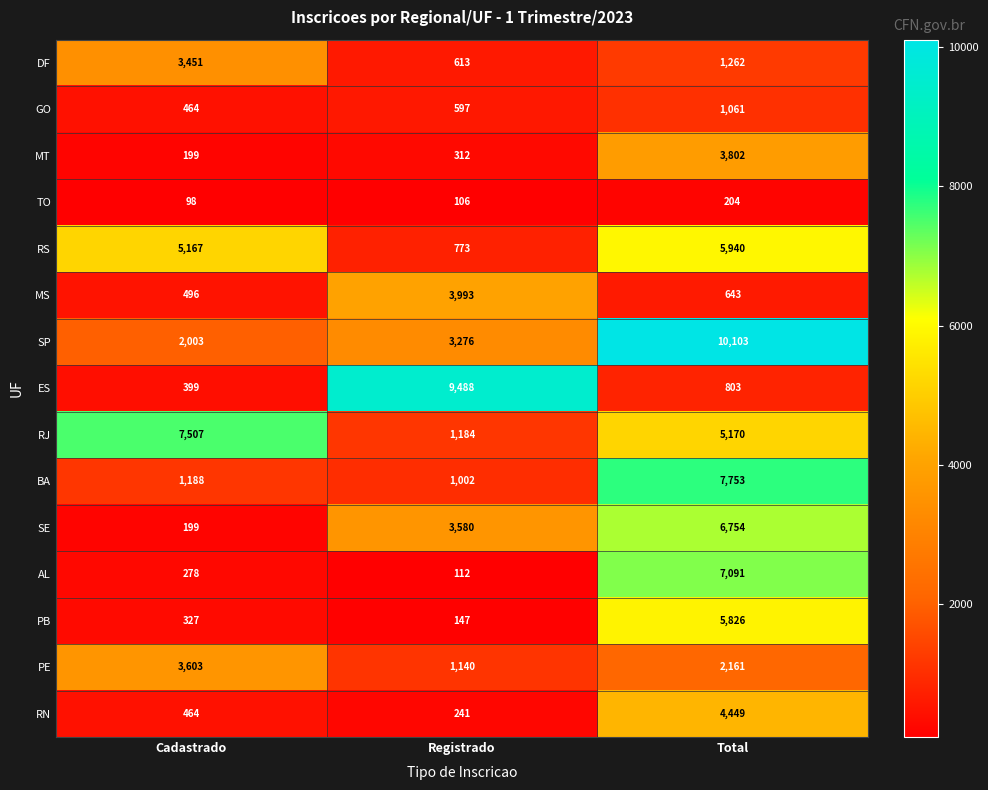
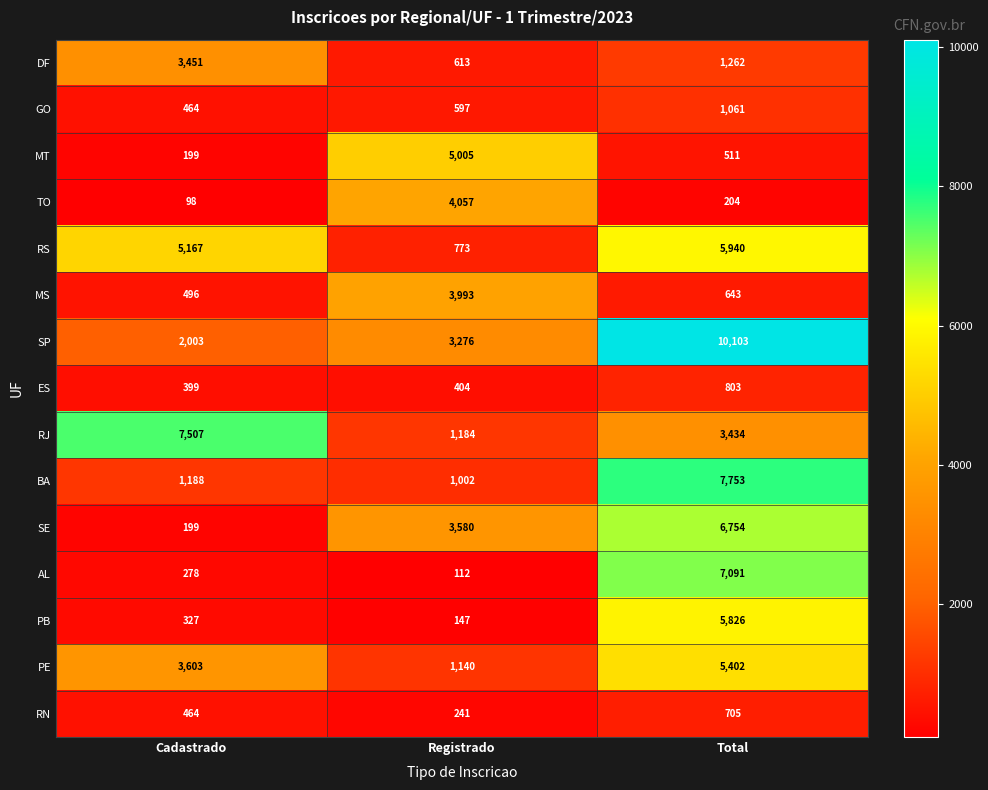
  {
    "DF": {
      "Cadastrado": "3,451",
      "Registrado": "613",
      "Total": "1,262"
    },
    "GO": {
      "Cadastrado": "464",
      "Registrado": "597",
      "Total": "1,061"
    },
    "MT": {
      "Cadastrado": "199",
-     "Registrado": "312",
-     "Total": "3,802"
+     "Registrado": "5,005",
+     "Total": "511"
    },
    "TO": {
      "Cadastrado": "98",
-     "Registrado": "106",
+     "Registrado": "4,057",
      "Total": "204"
    },
    "RS": {
      "Cadastrado": "5,167",
      "Registrado": "773",
      "Total": "5,940"
    },
    "MS": {
      "Cadastrado": "496",
      "Registrado": "3,993",
      "Total": "643"
    },
    "SP": {
      "Cadastrado": "2,003",
      "Registrado": "3,276",
      "Total": "10,103"
    },
    "ES": {
      "Cadastrado": "399",
-     "Registrado": "9,488",
+     "Registrado": "404",
      "Total": "803"
    },
    "RJ": {
      "Cadastrado": "7,507",
      "Registrado": "1,184",
-     "Total": "5,170"
+     "Total": "3,434"
    },
    "BA": {
      "Cadastrado": "1,188",
      "Registrado": "1,002",
      "Total": "7,753"
    },
    "SE": {
      "Cadastrado": "199",
      "Registrado": "3,580",
      "Total": "6,754"
    },
    "AL": {
      "Cadastrado": "278",
      "Registrado": "112",
      "Total": "7,091"
    },
    "PB": {
      "Cadastrado": "327",
      "Registrado": "147",
      "Total": "5,826"
    },
    "PE": {
      "Cadastrado": "3,603",
      "Registrado": "1,140",
-     "Total": "2,161"
+     "Total": "5,402"
    },
    "RN": {
      "Cadastrado": "464",
      "Registrado": "241",
-     "Total": "4,449"
+     "Total": "705"
    }
  }
